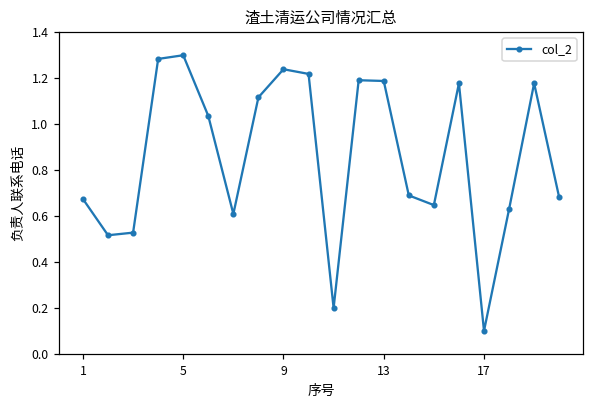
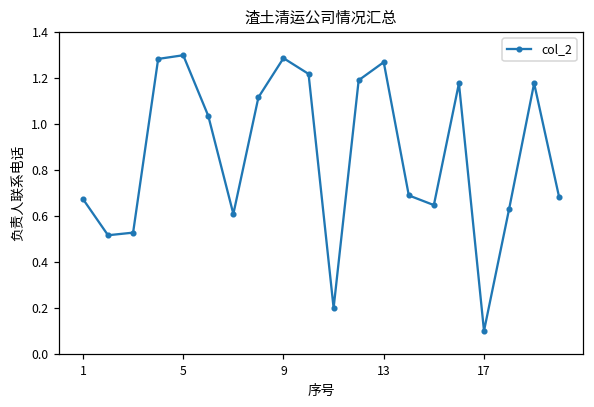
  {
    "1": 0.67,
    "5": 1.30,
-   "9": 1.24,
-   "13": 1.19,
+   "9": 1.29,
+   "13": 1.27,
    "17": 0.10
  }
